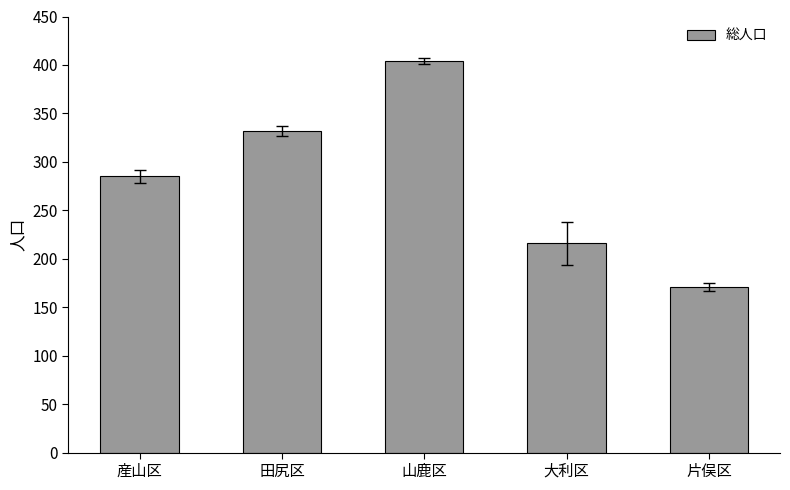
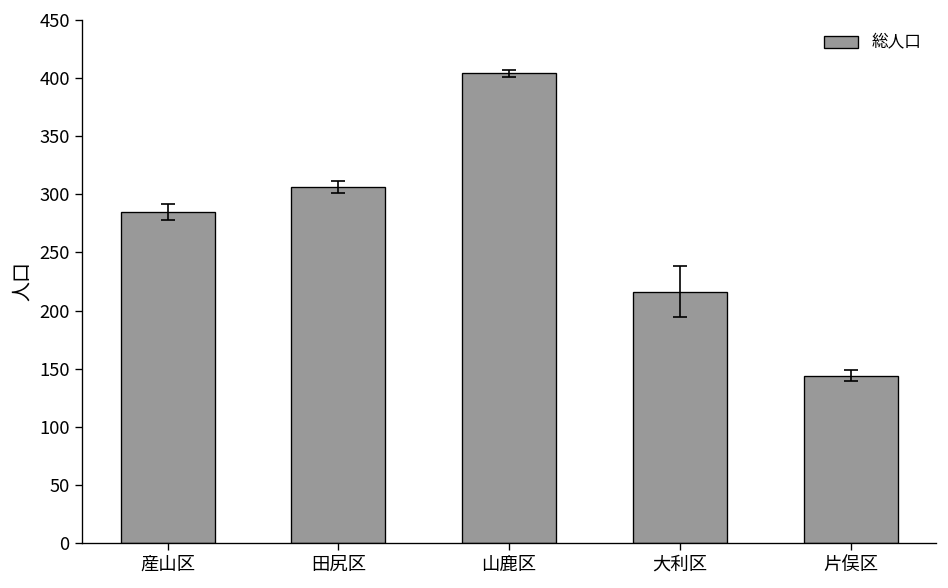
  {
    "総人口": {
      "産山区": 290,
-     "田尻区": 330,
+     "田尻区": 310,
      "山鹿区": 400,
      "大利区": 220,
-     "片俣区": 170
+     "片俣区": 140
    }
  }
